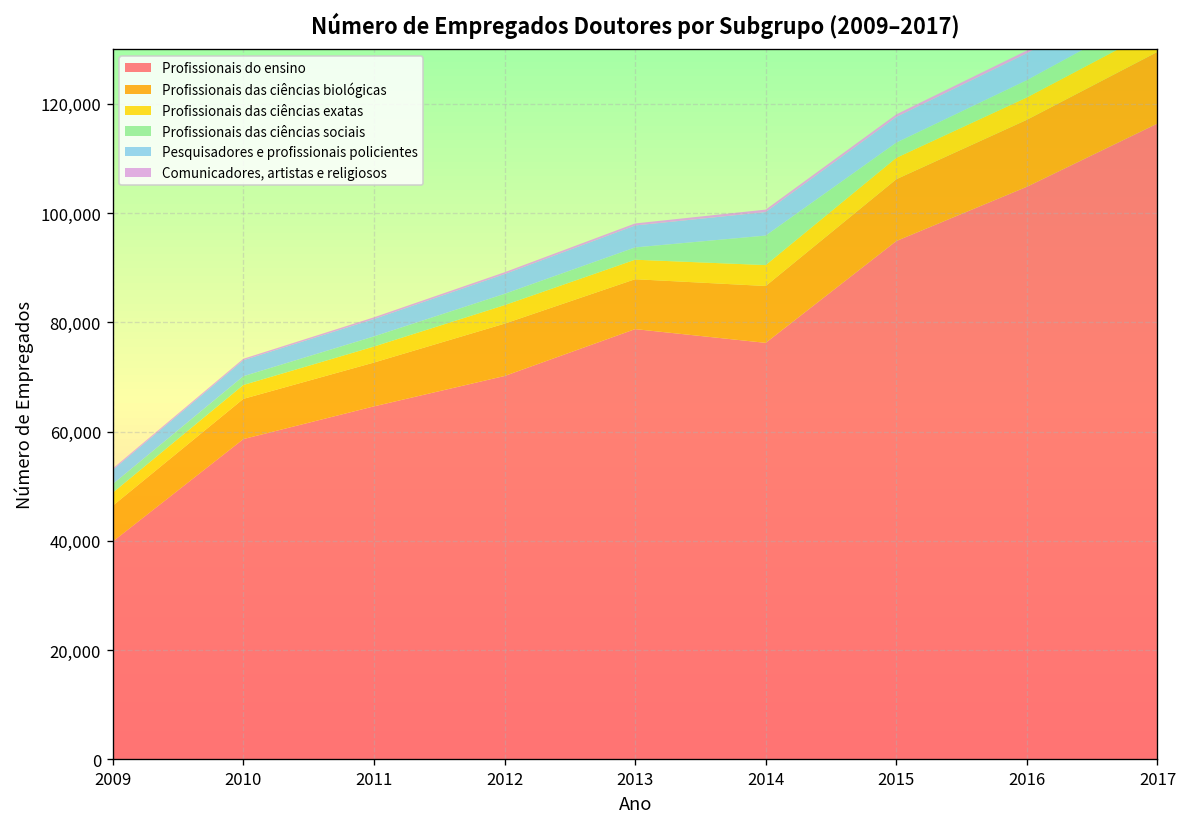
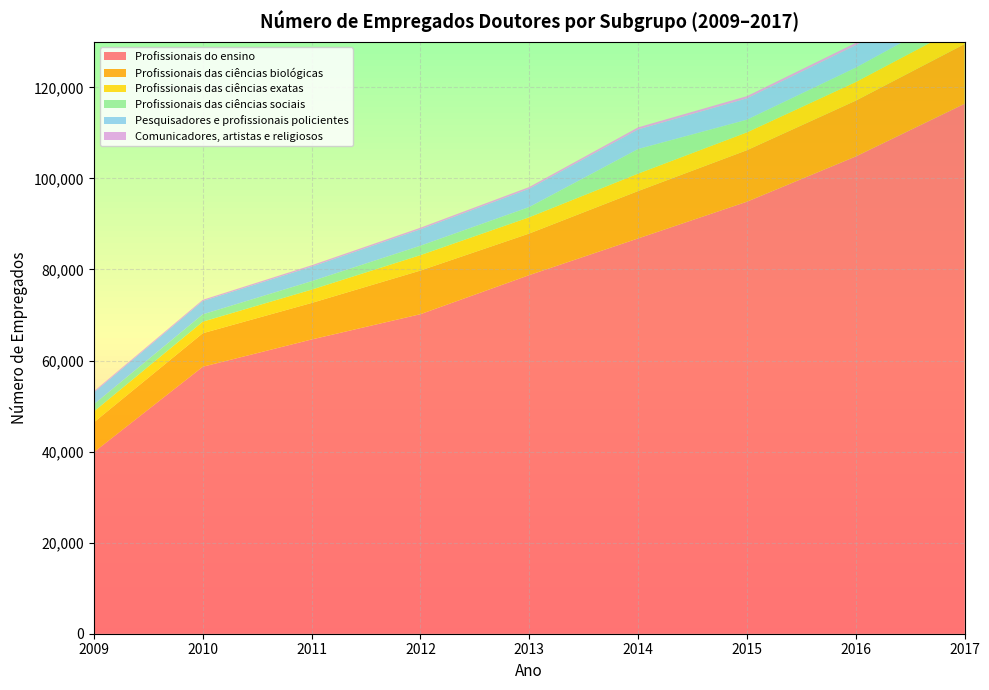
  {
    "Profissionais do ensino": {
      "2009": "40,000",
      "2010": "59,000",
      "2011": "65,000",
      "2012": "70,000",
      "2013": "79,000",
-     "2014": "76,000",
+     "2014": "87,000",
      "2015": "95,000",
      "2016": "105,000",
      "2017": "116,000"
    },
    "Profissionais das ciências sociais": {
      "2009": "2,000",
      "2010": "2,000",
      "2011": "2,000",
      "2012": "2,000",
      "2013": "2,000",
      "2014": "5,000",
      "2015": "3,000",
      "2016": "3,000"
    }
  }
